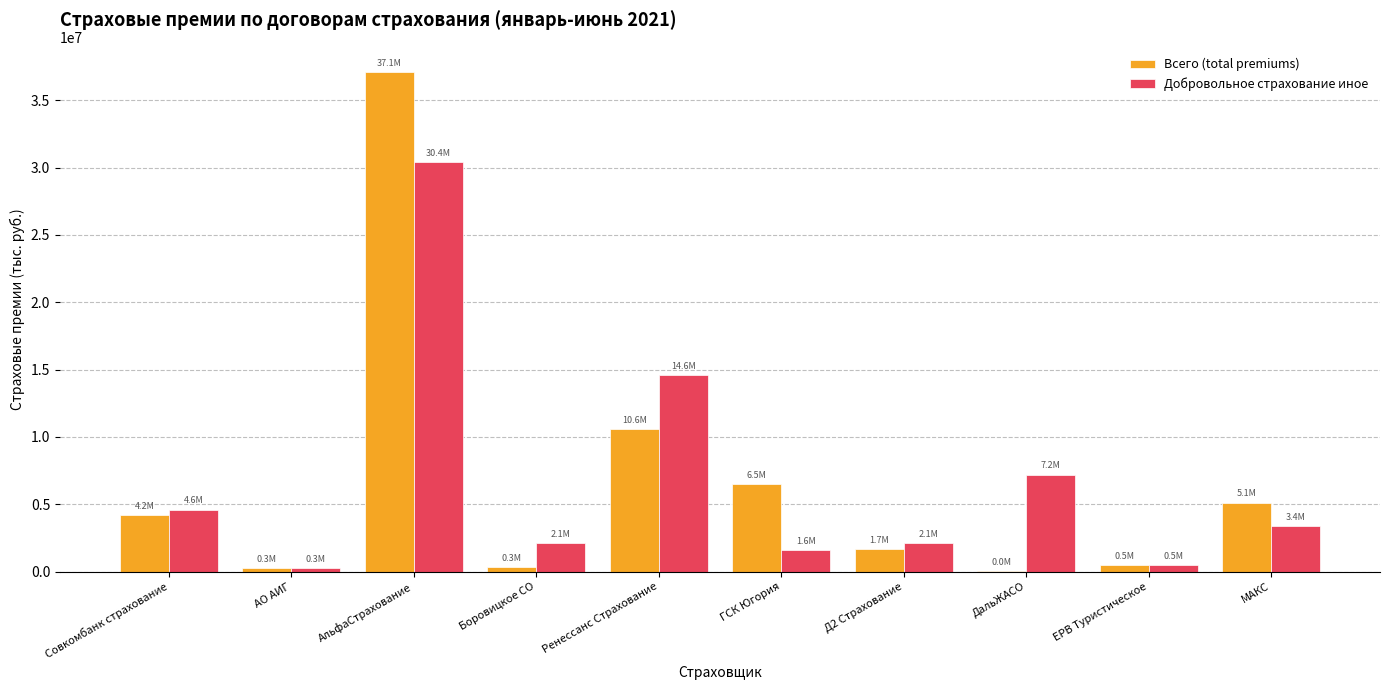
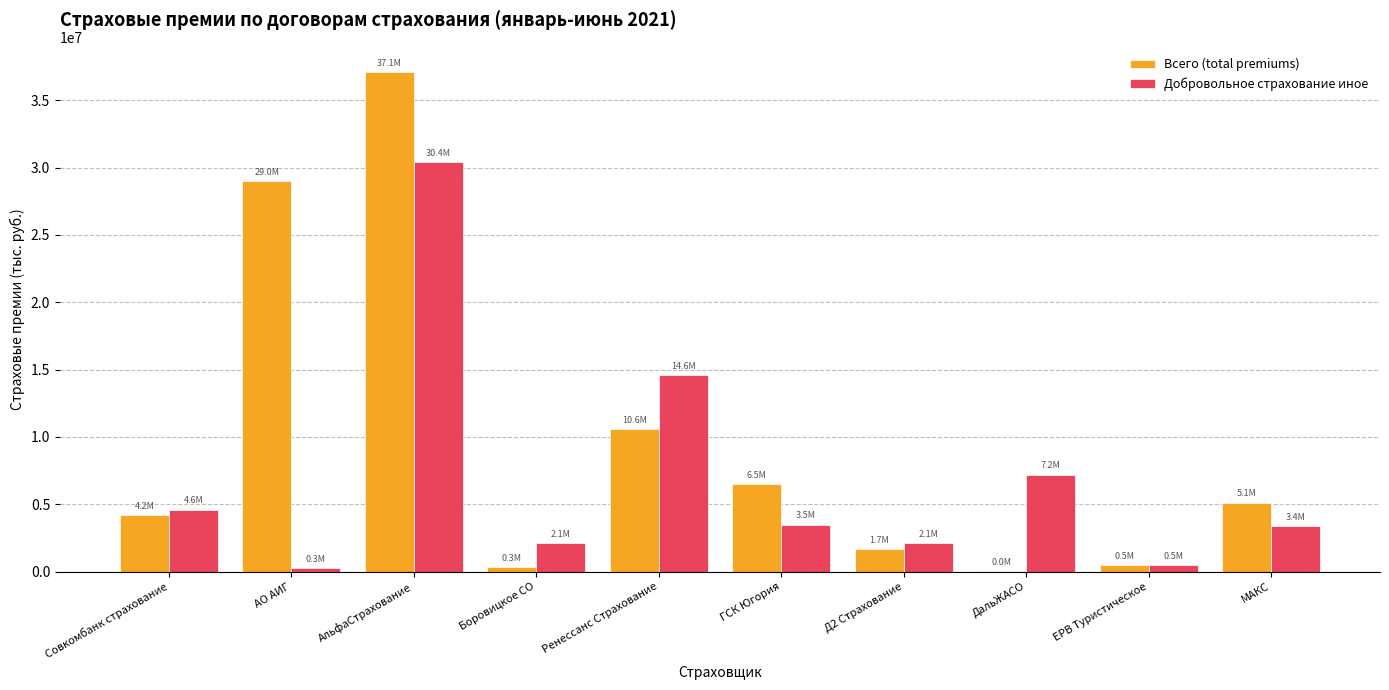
  {
    "Всего (total premiums)": {
      "Совкомбанк страхование": "4.2M",
-     "АО АИГ": "0.3M",
+     "АО АИГ": "29.0M",
      "АльфаСтрахование": "37.1M",
      "Боровицкое СО": "0.3M",
      "Ренессанс Страхование": "10.6M",
      "ГСК Югория": "6.5M",
      "Д2 Страхование": "1.7M",
      "ЕРВ Туристическое": "0.5M",
      "МАКС": "5.1M"
    },
    "Добровольное страхование иное": {
      "Совкомбанк страхование": "4.6M",
      "АО АИГ": "0.3M",
      "АльфаСтрахование": "30.4M",
      "Боровицкое СО": "2.1M",
      "Ренессанс Страхование": "14.6M",
-     "ГСК Югория": "1.6M",
+     "ГСК Югория": "3.5M",
      "Д2 Страхование": "2.1M",
      "ДальЖАСО": "7.2M",
      "ЕРВ Туристическое": "0.5M",
      "МАКС": "3.4M"
    }
  }
